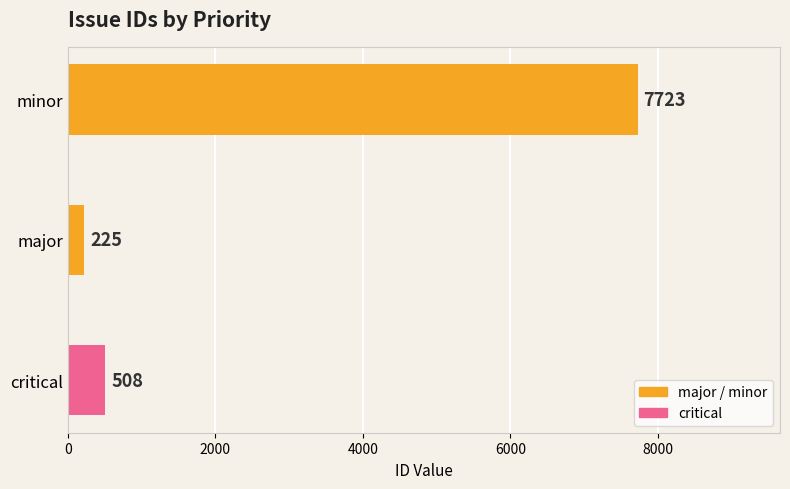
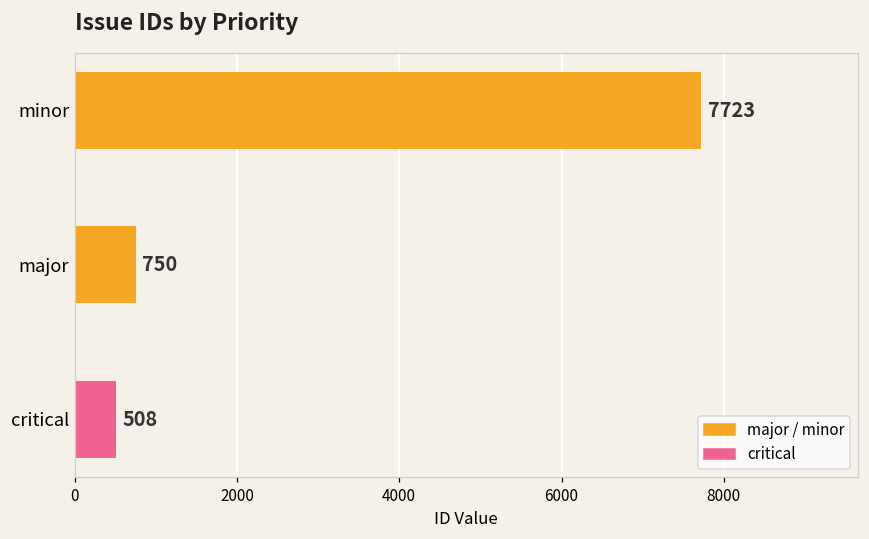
  {
    "minor": 7723,
-   "major": 225,
+   "major": 750,
    "critical": 508
  }
